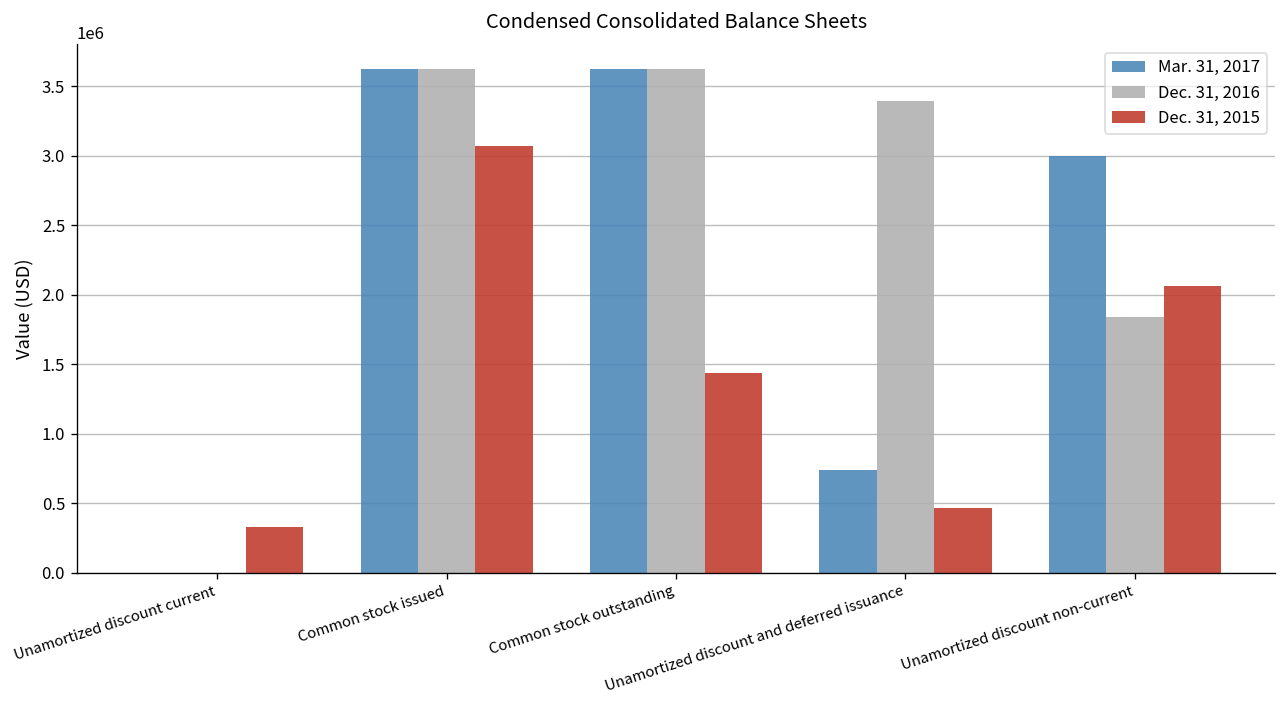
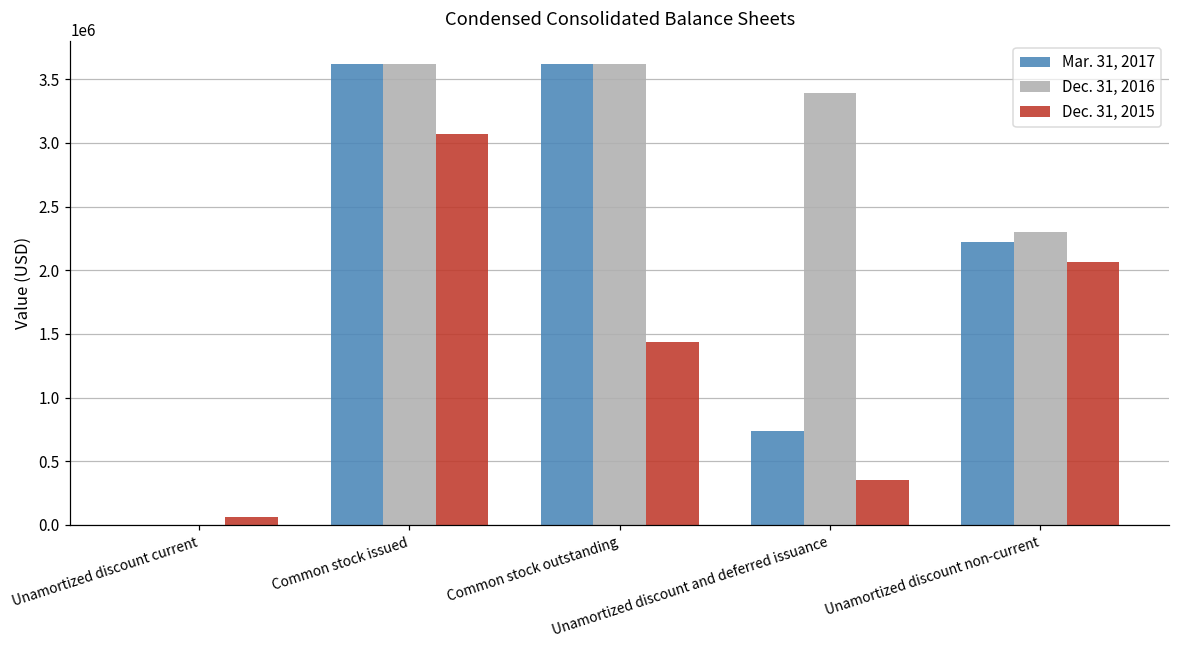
  {
    "Mar. 31, 2017": {
      "Unamortized discount current": 0,
      "Common stock issued": 3620000,
      "Common stock outstanding": 3620000,
      "Unamortized discount and deferred issuance": 740000,
-     "Unamortized discount non-current": 3000000
+     "Unamortized discount non-current": 2220000
    },
    "Dec. 31, 2016": {
      "Unamortized discount current": 0,
      "Common stock issued": 3620000,
      "Common stock outstanding": 3620000,
      "Unamortized discount and deferred issuance": 3390000,
-     "Unamortized discount non-current": 1840000
+     "Unamortized discount non-current": 2300000
    },
    "Dec. 31, 2015": {
-     "Unamortized discount current": 330000,
+     "Unamortized discount current": 60000,
      "Common stock issued": 3070000,
      "Common stock outstanding": 1440000,
-     "Unamortized discount and deferred issuance": 470000,
+     "Unamortized discount and deferred issuance": 350000,
      "Unamortized discount non-current": 2070000
    }
  }
